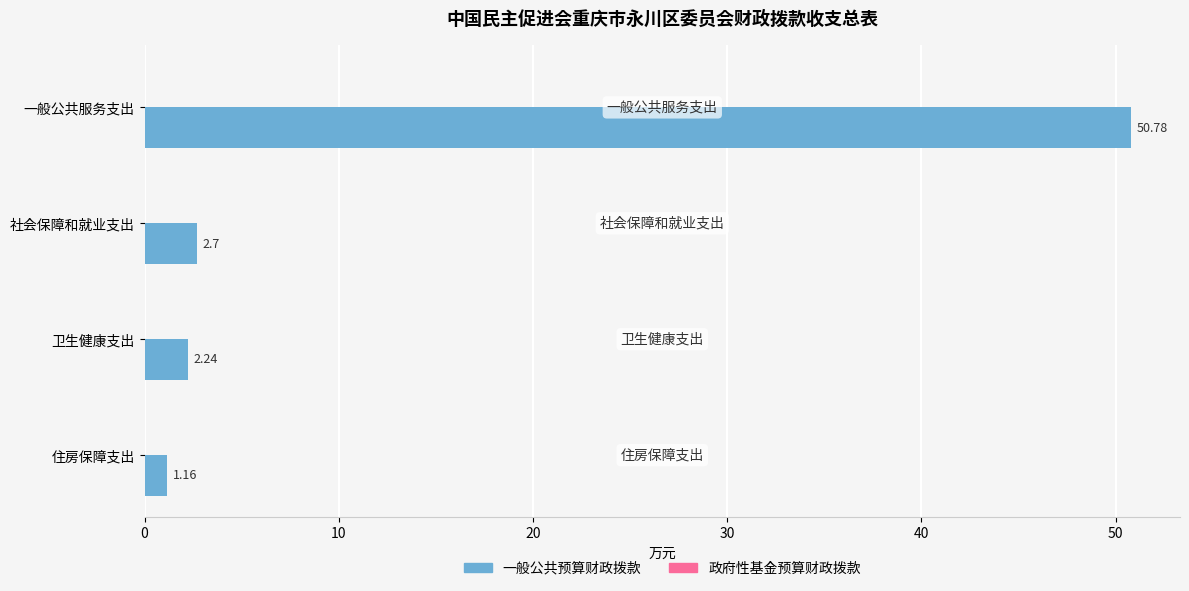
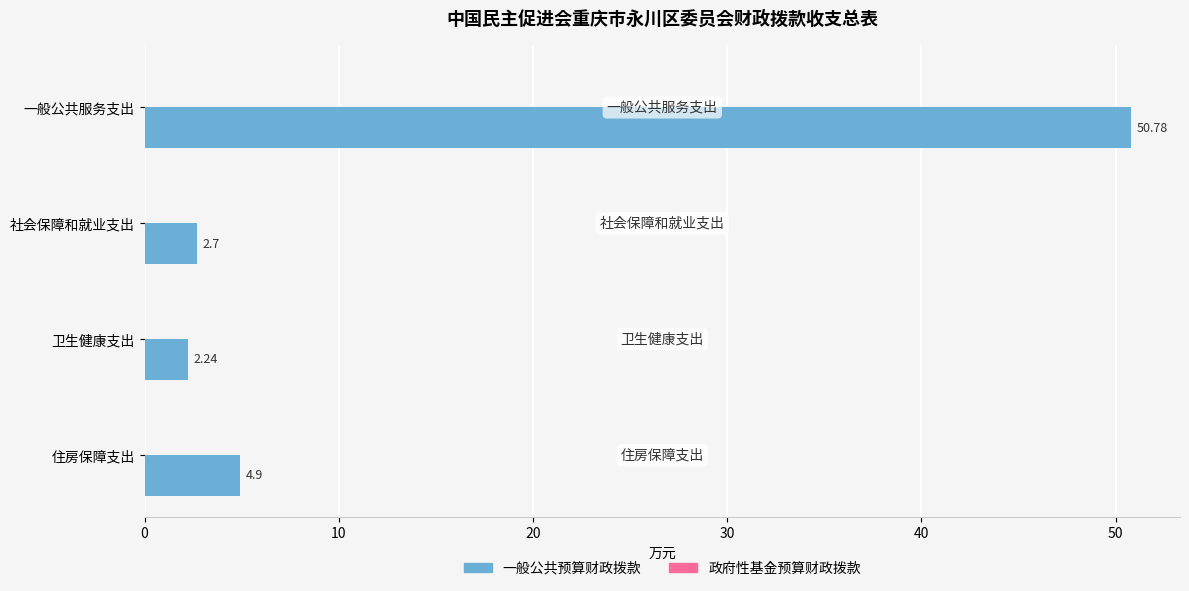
  {
    "一般公共预算财政拨款": {
      "一般公共服务支出": 50.78,
      "社会保障和就业支出": 2.7,
      "卫生健康支出": 2.24,
-     "住房保障支出": 1.16
+     "住房保障支出": 4.9
    },
    "政府性基金预算财政拨款": {
      "一般公共服务支出": 0.0,
      "社会保障和就业支出": 0.0,
      "卫生健康支出": 0.0,
      "住房保障支出": 0.0
    }
  }
